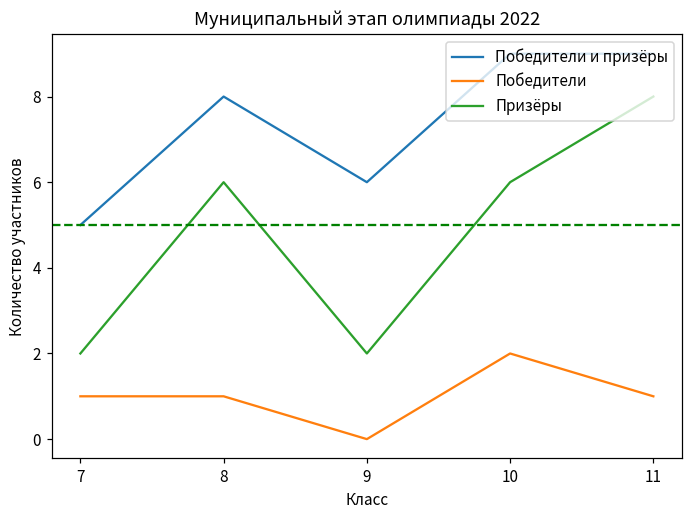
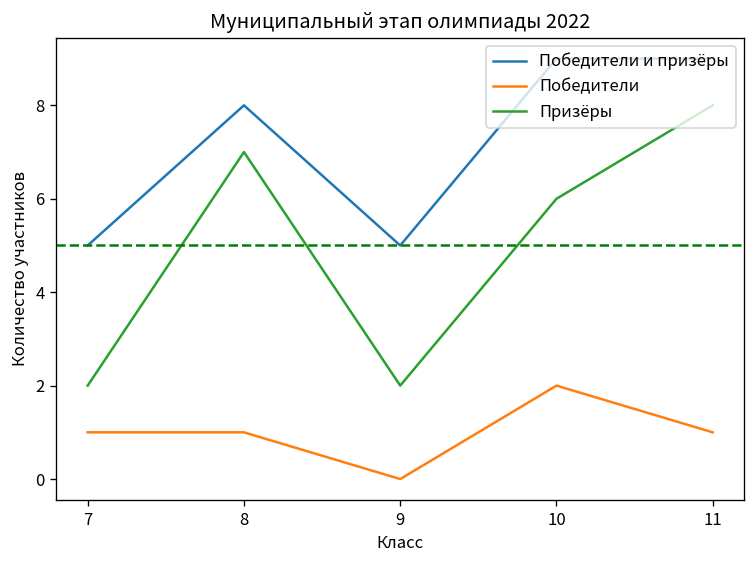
  {
    "Победители и призёры": {
      "7": 5,
      "8": 8,
-     "9": 6
+     "9": 5
    },
    "Победители": {
      "7": 1,
      "8": 1,
      "9": 0,
      "10": 2,
      "11": 1
    },
    "Призёры": {
      "7": 2,
-     "8": 6,
+     "8": 7,
      "9": 2,
      "10": 6
    }
  }
